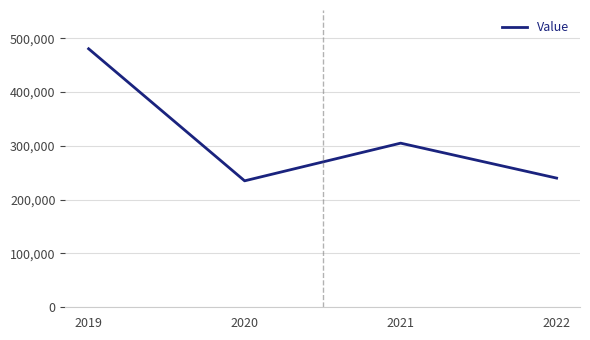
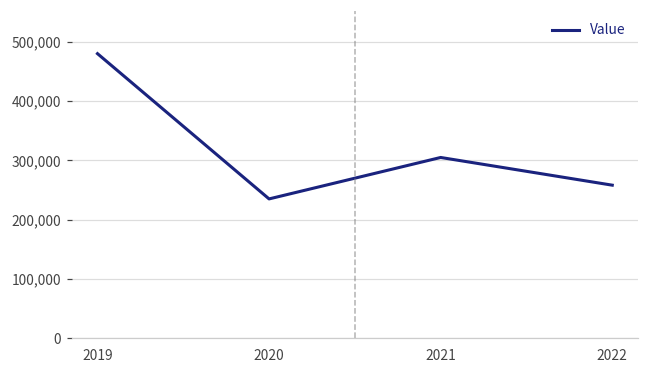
  {
    "2019": "480,000",
    "2020": "230,000",
    "2021": "300,000",
-   "2022": "240,000"
+   "2022": "260,000"
  }
